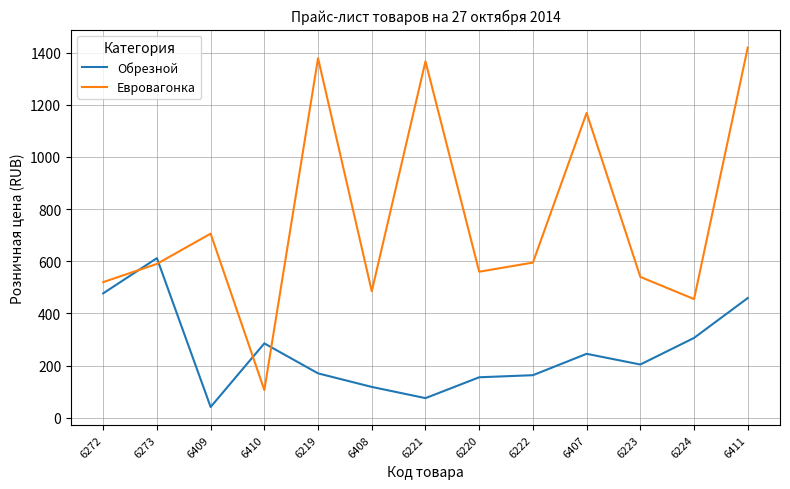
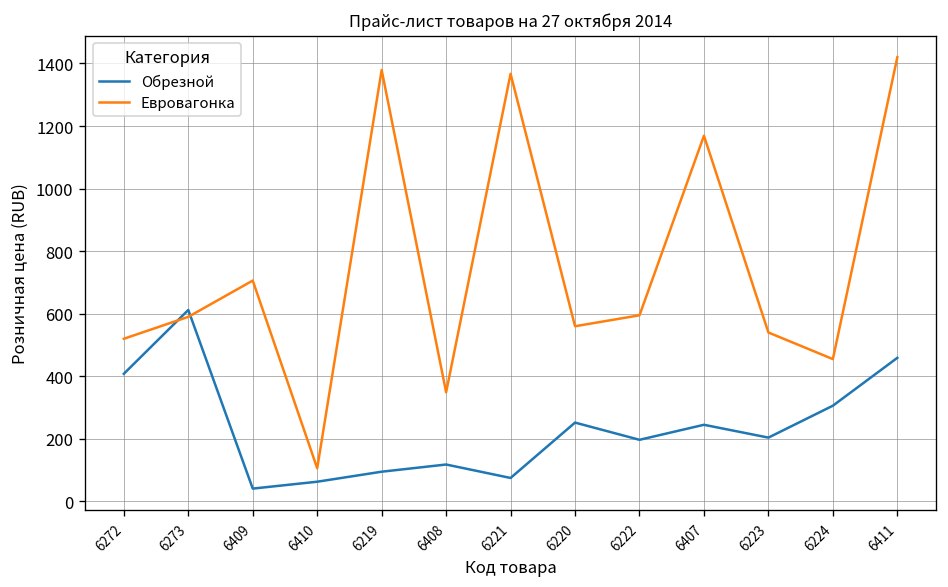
  {
    "Обрезной": {
-     "6272": 480,
+     "6272": 410,
      "6273": 610,
      "6409": 40,
-     "6410": 290,
-     "6219": 170,
+     "6410": 60,
+     "6219": 100,
      "6408": 120,
      "6221": 80,
-     "6220": 160,
-     "6222": 160,
+     "6220": 250,
+     "6222": 200,
      "6407": 250,
      "6223": 200,
      "6224": 310,
      "6411": 460
    },
    "Евровагонка": {
      "6272": 520,
      "6273": 590,
      "6409": 710,
      "6410": 110,
      "6219": 1380,
-     "6408": 490,
+     "6408": 350,
      "6221": 1370,
      "6220": 560,
      "6222": 600,
      "6407": 1170,
      "6223": 540,
      "6224": 460,
      "6411": 1420
    }
  }
